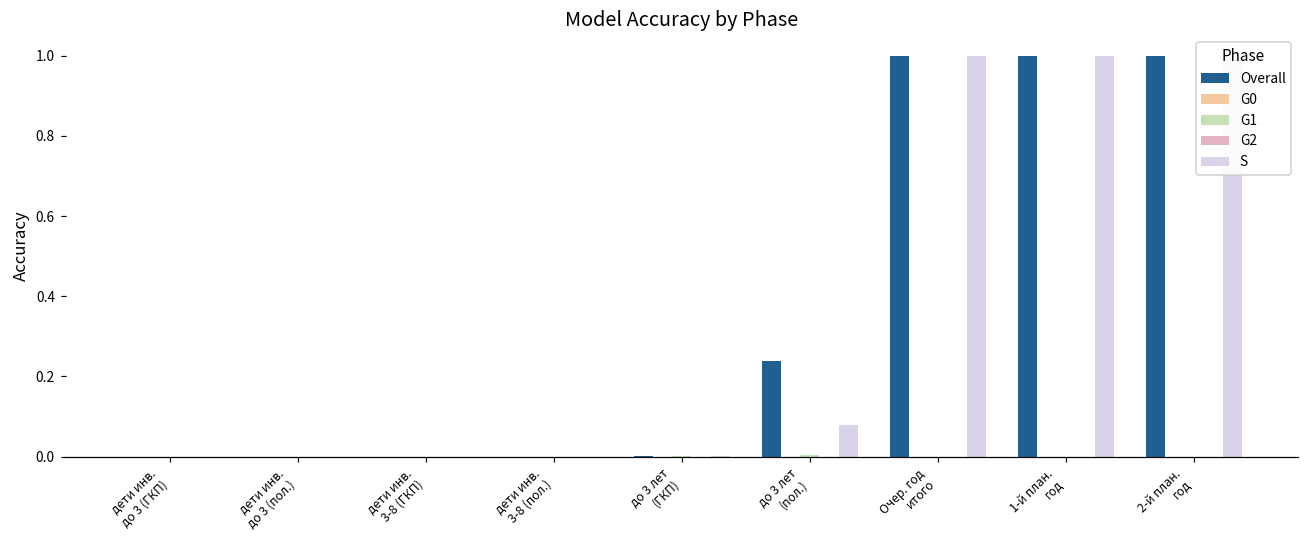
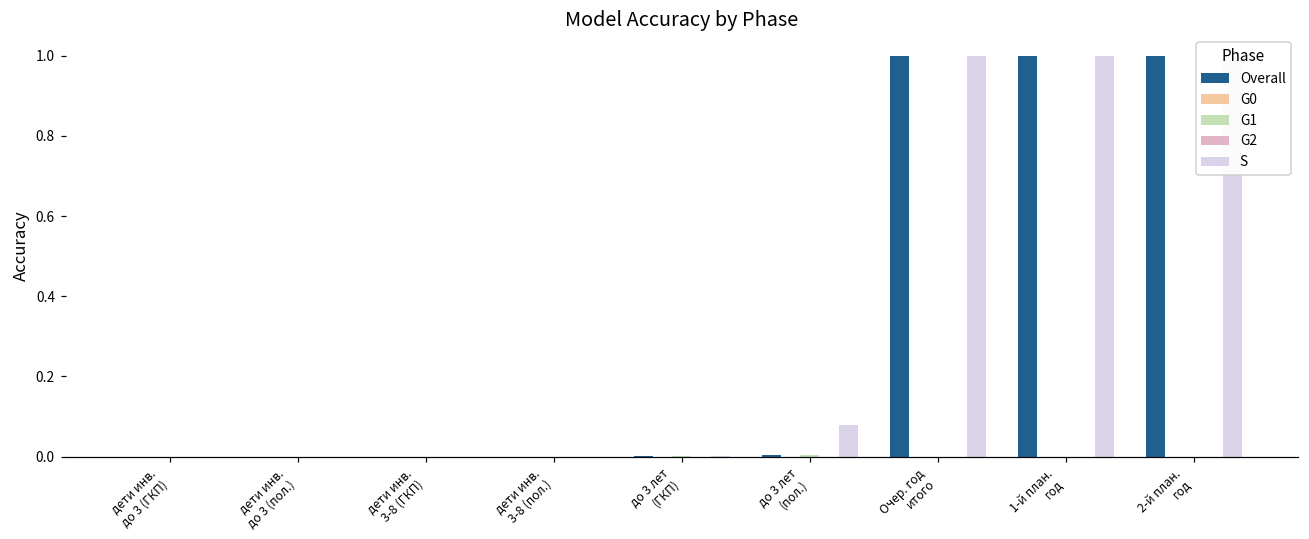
  {
    "Overall": {
      "дети инв. до 3 (ГКП)": 0.00,
      "дети инв. до 3 (пол.)": 0.00,
      "дети инв. 3-8 (ГКП)": 0.00,
      "дети инв. 3-8 (пол.)": 0.00,
-     "до 3 лет (пол.)": 0.24,
+     "до 3 лет (пол.)": 0.00,
      "Очер. год итого": 1.00,
      "1-й план. год": 1.00,
      "2-й план. год": 1.00
    }
  }
